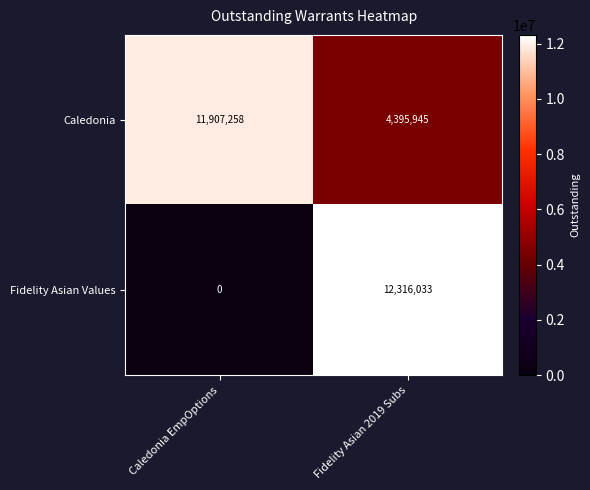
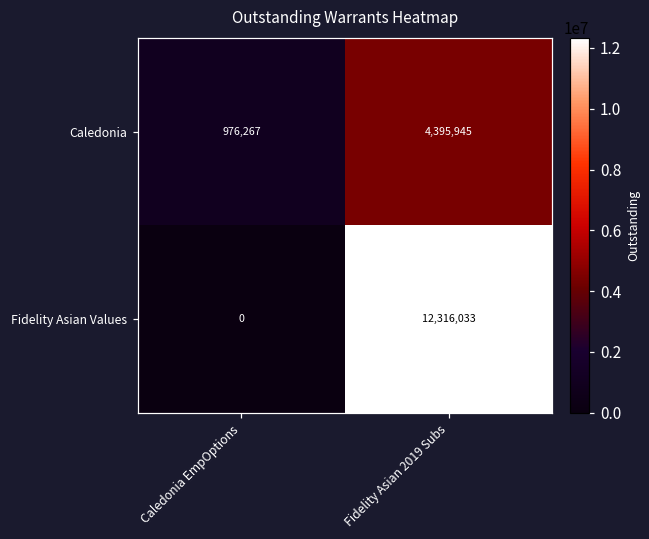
  {
    "Caledonia": {
-     "Caledonia EmpOptions": "11,907,258",
+     "Caledonia EmpOptions": "976,267",
      "Fidelity Asian 2019 Subs": "4,395,945"
    },
    "Fidelity Asian Values": {
      "Caledonia EmpOptions": "0",
      "Fidelity Asian 2019 Subs": "12,316,033"
    }
  }
